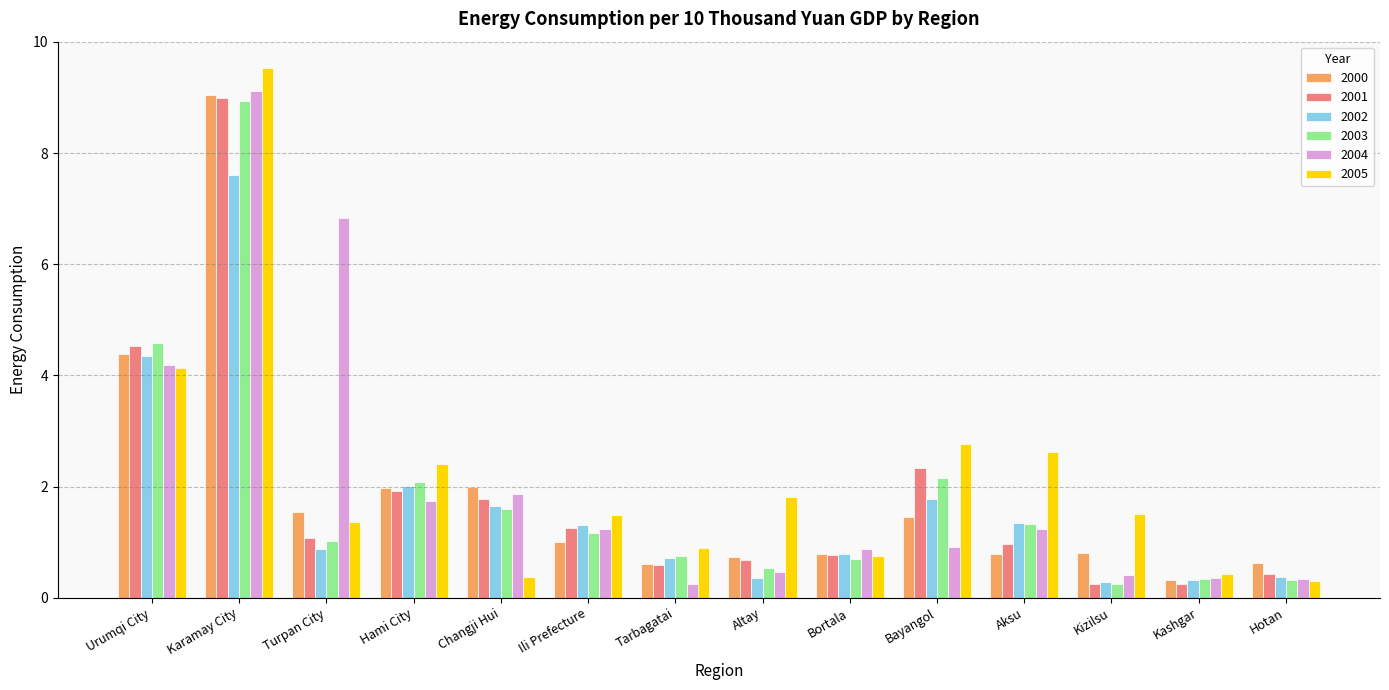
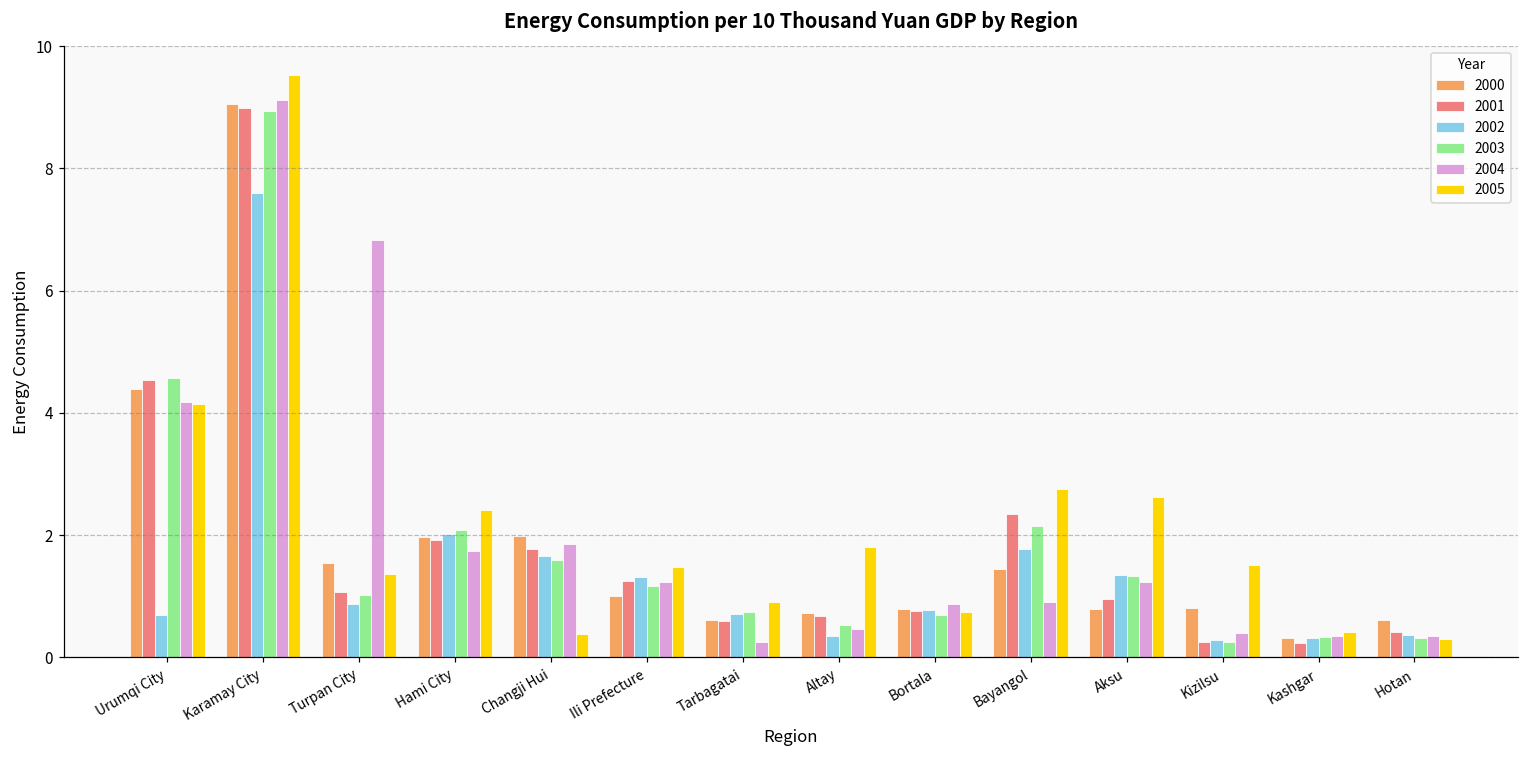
  {
    "2002": {
-     "Urumqi City": 4.4,
+     "Urumqi City": 0.7,
      "Karamay City": 7.6,
      "Turpan City": 0.9,
      "Hami City": 2.0,
      "Changji Hui": 1.7,
      "Ili Prefecture": 1.3,
      "Tarbagatai": 0.7,
      "Altay": 0.3,
      "Bortala": 0.8,
      "Bayangol": 1.8,
      "Aksu": 1.3,
      "Kizilsu": 0.3,
      "Kashgar": 0.3,
      "Hotan": 0.4
    },
    "2003": {
      "Urumqi City": 4.6,
      "Karamay City": 8.9,
      "Turpan City": 1.0,
      "Hami City": 2.1,
      "Changji Hui": 1.6,
      "Ili Prefecture": 1.2,
      "Tarbagatai": 0.8,
      "Altay": 0.5,
      "Bortala": 0.7,
      "Bayangol": 2.2,
      "Aksu": 1.3,
      "Kizilsu": 0.3,
      "Kashgar": 0.3,
      "Hotan": 0.3
    },
    "2004": {
      "Urumqi City": 4.2,
      "Karamay City": 9.1,
      "Turpan City": 6.8,
      "Hami City": 1.7,
      "Changji Hui": 1.9,
      "Ili Prefecture": 1.2,
      "Tarbagatai": 0.3,
      "Altay": 0.5,
      "Bortala": 0.9,
      "Bayangol": 0.9,
      "Aksu": 1.2,
      "Kizilsu": 0.4,
      "Kashgar": 0.3,
      "Hotan": 0.3
    },
    "2005": {
      "Urumqi City": 4.1,
      "Karamay City": 9.5,
      "Turpan City": 1.4,
      "Hami City": 2.4,
      "Changji Hui": 0.4,
      "Ili Prefecture": 1.5,
      "Tarbagatai": 0.9,
      "Altay": 1.8,
      "Bortala": 0.7,
      "Bayangol": 2.8,
      "Aksu": 2.6,
      "Kizilsu": 1.5,
      "Kashgar": 0.4,
      "Hotan": 0.3
    }
  }
